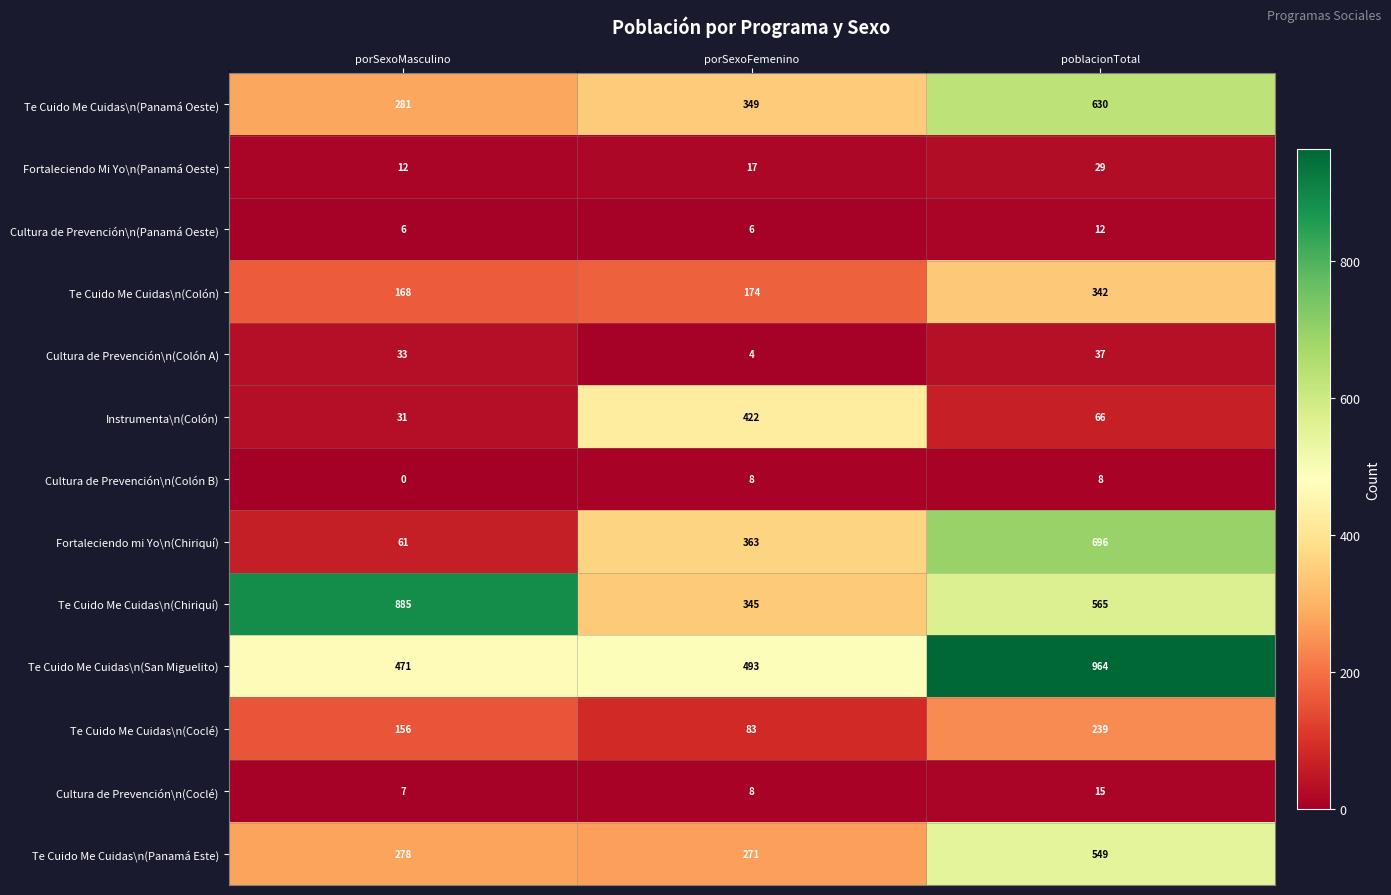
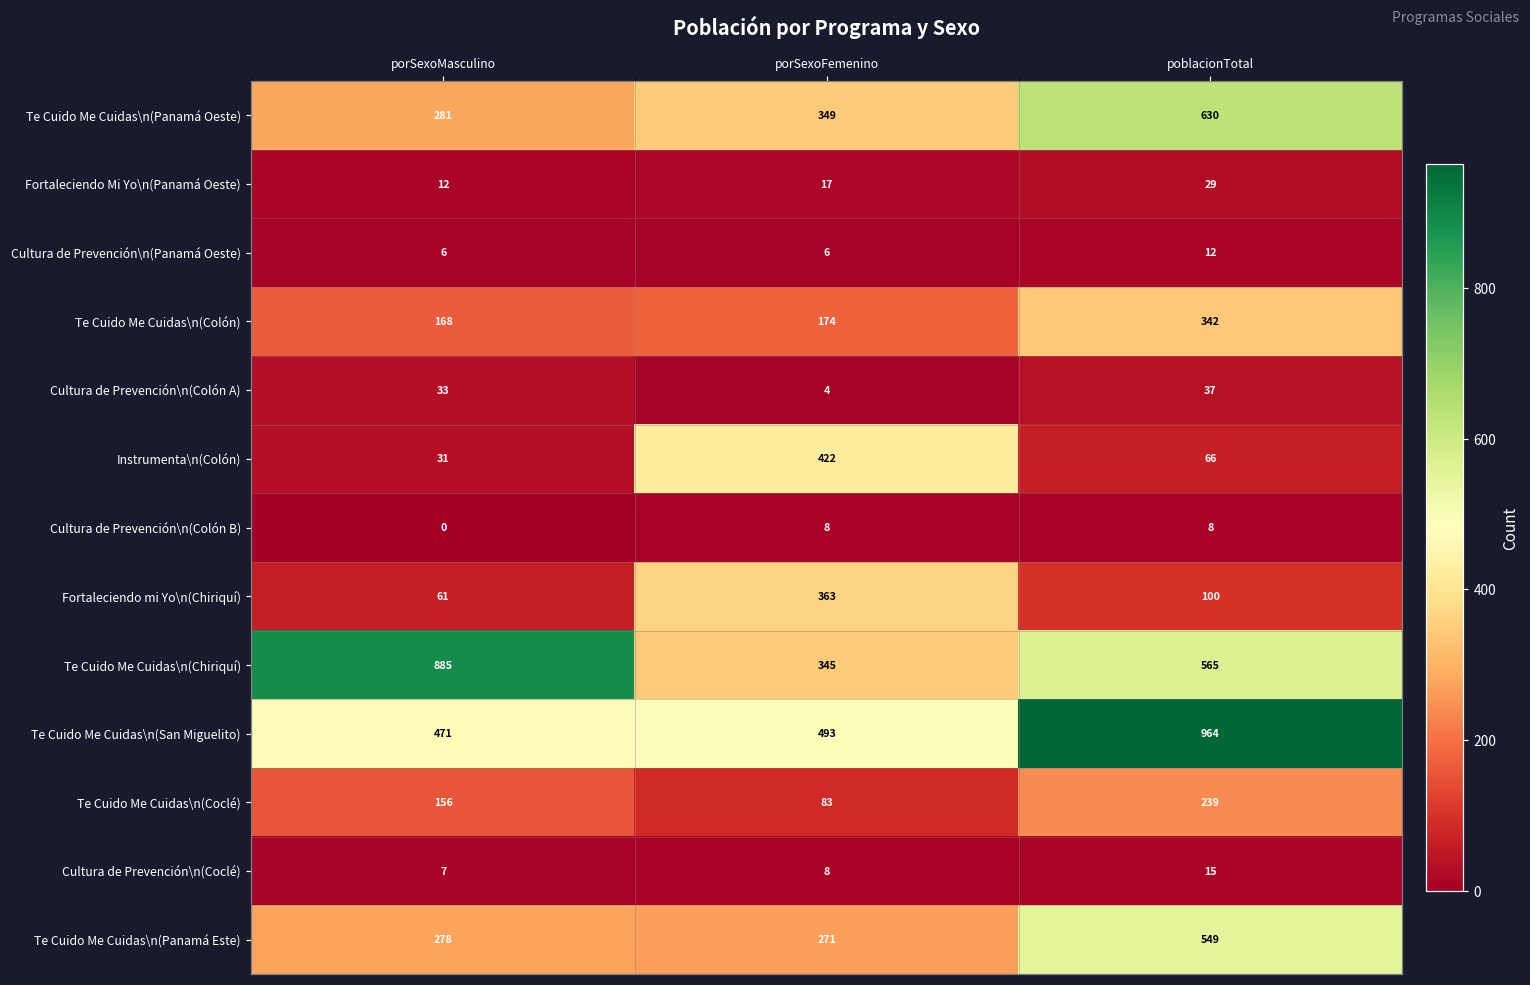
  {
    "Te Cuido Me Cuidas\\n(Panamá Oeste)": {
      "porSexoMasculino": 281,
      "porSexoFemenino": 349,
      "poblacionTotal": 630
    },
    "Fortaleciendo Mi Yo\\n(Panamá Oeste)": {
      "porSexoMasculino": 12,
      "porSexoFemenino": 17,
      "poblacionTotal": 29
    },
    "Cultura de Prevención\\n(Panamá Oeste)": {
      "porSexoMasculino": 6,
      "porSexoFemenino": 6,
      "poblacionTotal": 12
    },
    "Te Cuido Me Cuidas\\n(Colón)": {
      "porSexoMasculino": 168,
      "porSexoFemenino": 174,
      "poblacionTotal": 342
    },
    "Cultura de Prevención\\n(Colón A)": {
      "porSexoMasculino": 33,
      "porSexoFemenino": 4,
      "poblacionTotal": 37
    },
    "Instrumenta\\n(Colón)": {
      "porSexoMasculino": 31,
      "porSexoFemenino": 422,
      "poblacionTotal": 66
    },
    "Cultura de Prevención\\n(Colón B)": {
      "porSexoMasculino": 0,
      "porSexoFemenino": 8,
      "poblacionTotal": 8
    },
    "Fortaleciendo mi Yo\\n(Chiriquí)": {
      "porSexoMasculino": 61,
      "porSexoFemenino": 363,
-     "poblacionTotal": 696
+     "poblacionTotal": 100
    },
    "Te Cuido Me Cuidas\\n(Chiriquí)": {
      "porSexoMasculino": 885,
      "porSexoFemenino": 345,
      "poblacionTotal": 565
    },
    "Te Cuido Me Cuidas\\n(San Miguelito)": {
      "porSexoMasculino": 471,
      "porSexoFemenino": 493,
      "poblacionTotal": 964
    },
    "Te Cuido Me Cuidas\\n(Coclé)": {
      "porSexoMasculino": 156,
      "porSexoFemenino": 83,
      "poblacionTotal": 239
    },
    "Cultura de Prevención\\n(Coclé)": {
      "porSexoMasculino": 7,
      "porSexoFemenino": 8,
      "poblacionTotal": 15
    },
    "Te Cuido Me Cuidas\\n(Panamá Este)": {
      "porSexoMasculino": 278,
      "porSexoFemenino": 271,
      "poblacionTotal": 549
    }
  }
